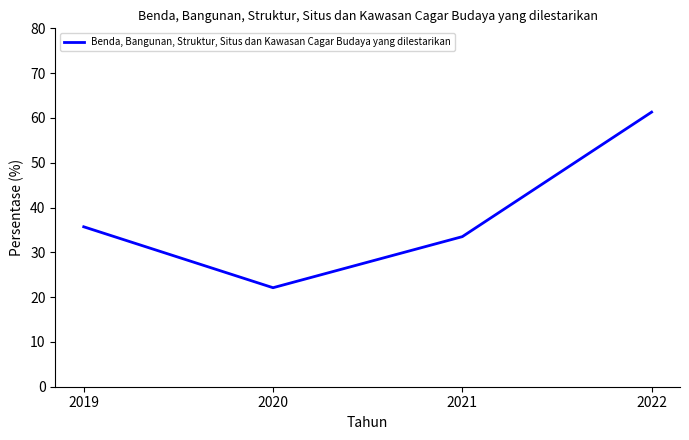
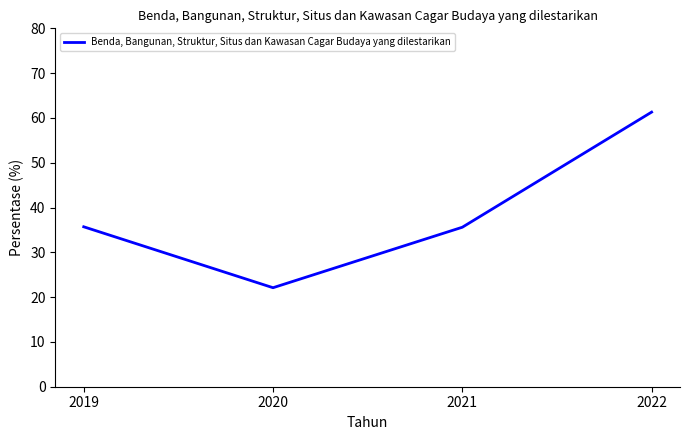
  {
    "2019": 36,
    "2020": 22,
-   "2021": 34,
+   "2021": 36,
    "2022": 61
  }
